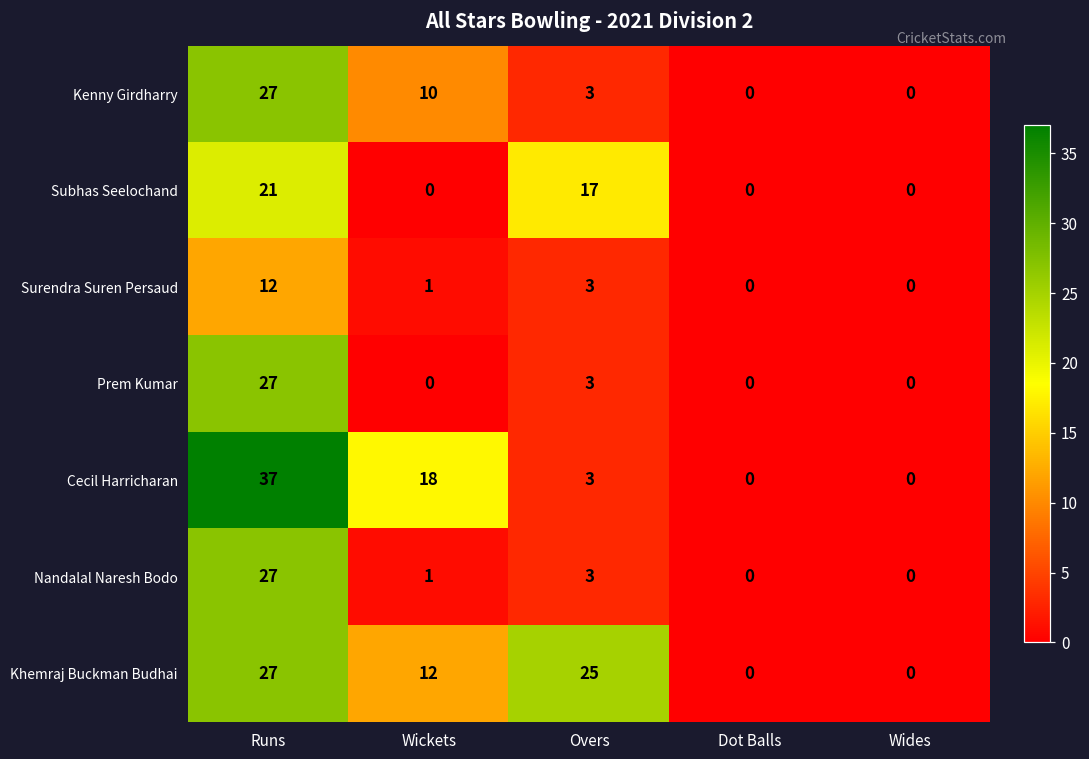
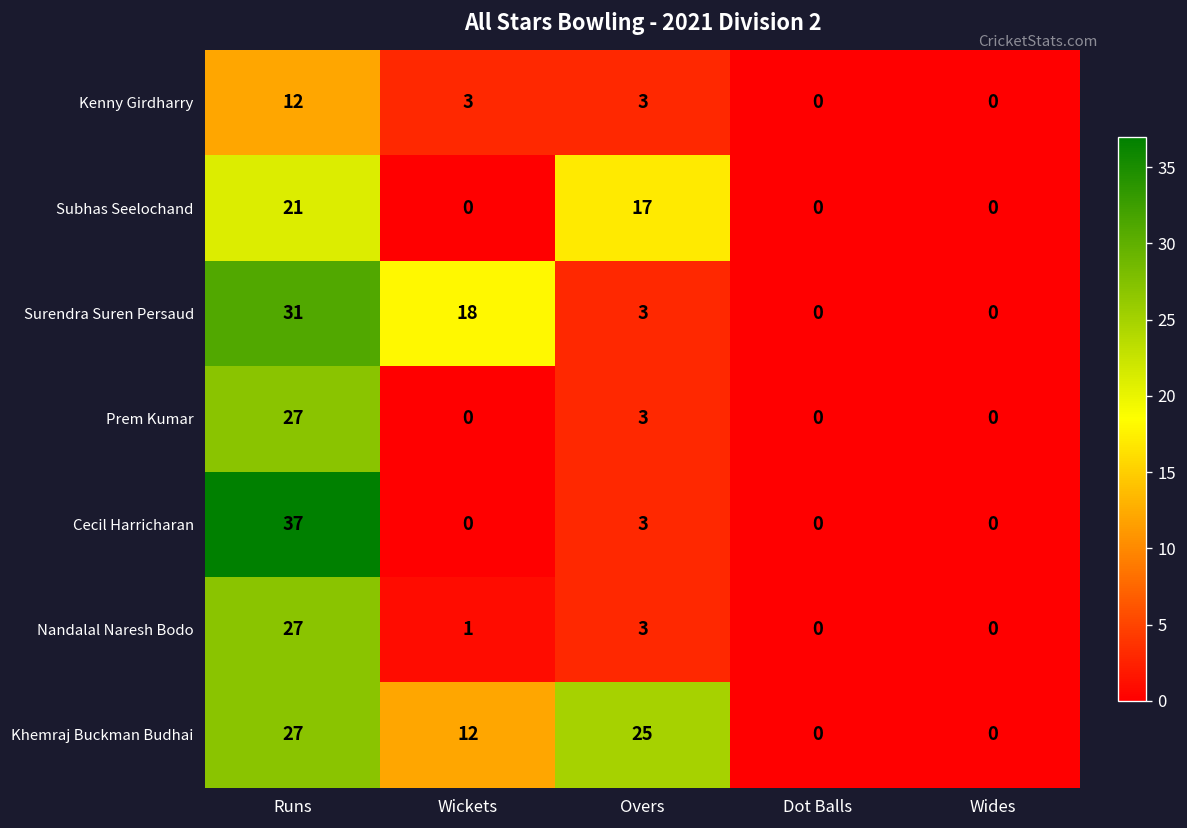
  {
    "Kenny Girdharry": {
-     "Runs": 27,
-     "Wickets": 10,
+     "Runs": 12,
+     "Wickets": 3,
      "Overs": 3,
      "Dot Balls": 0,
      "Wides": 0
    },
    "Subhas Seelochand": {
      "Runs": 21,
      "Wickets": 0,
      "Overs": 17,
      "Dot Balls": 0,
      "Wides": 0
    },
    "Surendra Suren Persaud": {
-     "Runs": 12,
-     "Wickets": 1,
+     "Runs": 31,
+     "Wickets": 18,
      "Overs": 3,
      "Dot Balls": 0,
      "Wides": 0
    },
    "Prem Kumar": {
      "Runs": 27,
      "Wickets": 0,
      "Overs": 3,
      "Dot Balls": 0,
      "Wides": 0
    },
    "Cecil Harricharan": {
      "Runs": 37,
-     "Wickets": 18,
+     "Wickets": 0,
      "Overs": 3,
      "Dot Balls": 0,
      "Wides": 0
    },
    "Nandalal Naresh Bodo": {
      "Runs": 27,
      "Wickets": 1,
      "Overs": 3,
      "Dot Balls": 0,
      "Wides": 0
    },
    "Khemraj Buckman Budhai": {
      "Runs": 27,
      "Wickets": 12,
      "Overs": 25,
      "Dot Balls": 0,
      "Wides": 0
    }
  }
